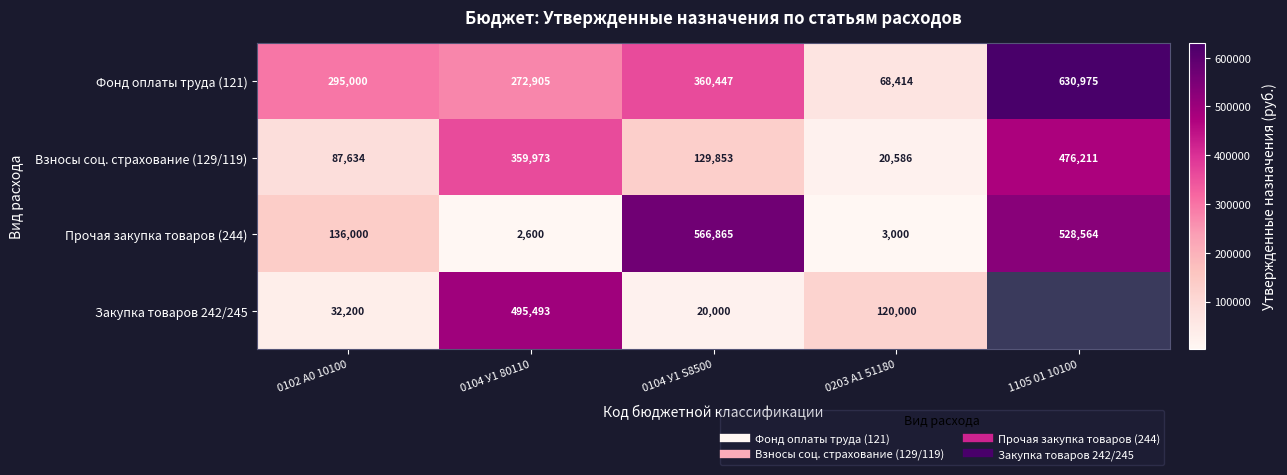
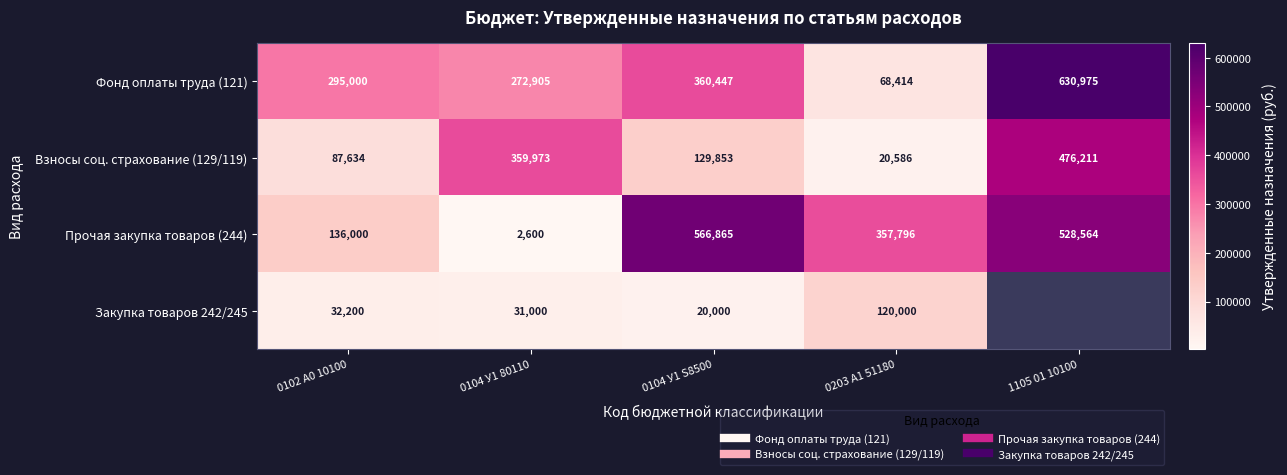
  {
    "Фонд оплаты труда (121)": {
      "0102 А0 10100": "295,000",
      "0104 У1 80110": "272,905",
      "0104 У1 S8500": "360,447",
      "0203 А1 51180": "68,414",
      "1105 01 10100": "630,975"
    },
    "Взносы соц. страхование (129/119)": {
      "0102 А0 10100": "87,634",
      "0104 У1 80110": "359,973",
      "0104 У1 S8500": "129,853",
      "0203 А1 51180": "20,586",
      "1105 01 10100": "476,211"
    },
    "Прочая закупка товаров (244)": {
      "0102 А0 10100": "136,000",
      "0104 У1 80110": "2,600",
      "0104 У1 S8500": "566,865",
-     "0203 А1 51180": "3,000",
+     "0203 А1 51180": "357,796",
      "1105 01 10100": "528,564"
    },
    "Закупка товаров 242/245": {
      "0102 А0 10100": "32,200",
-     "0104 У1 80110": "495,493",
+     "0104 У1 80110": "31,000",
      "0104 У1 S8500": "20,000",
      "0203 А1 51180": "120,000"
    }
  }
